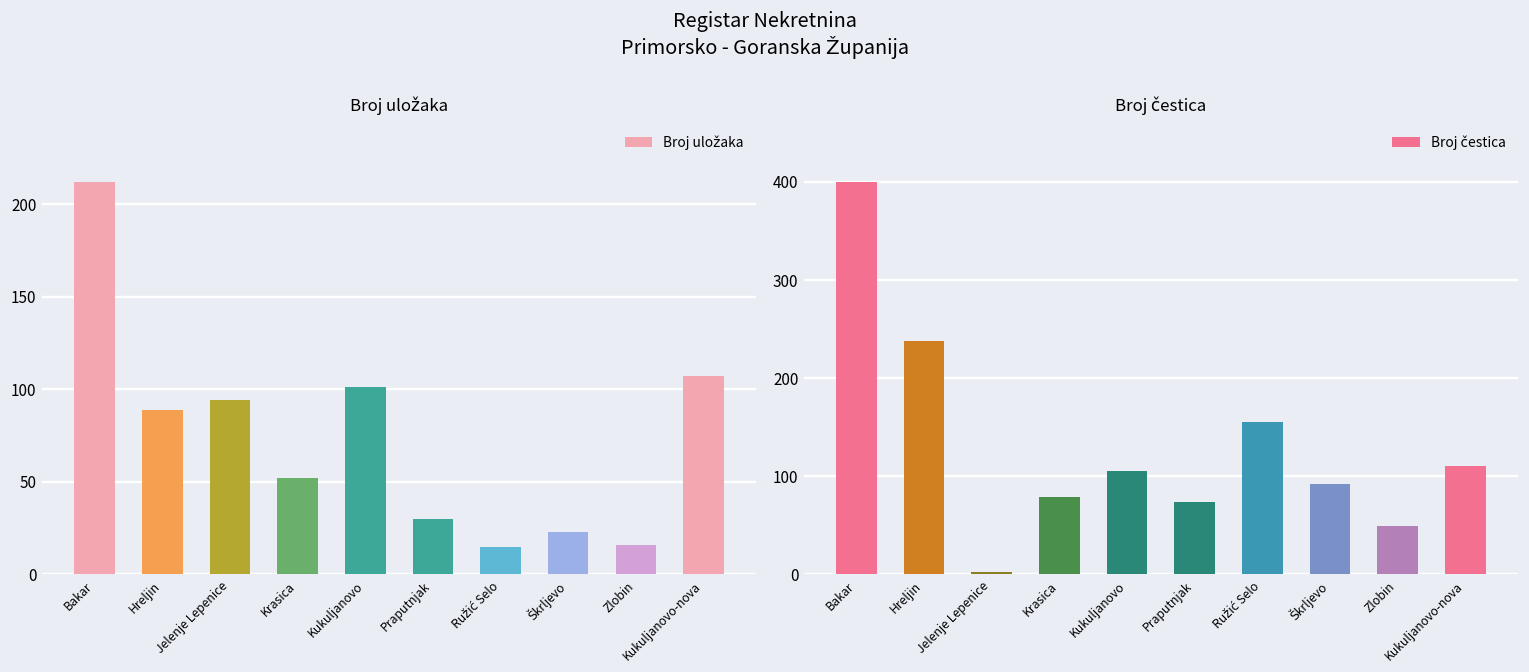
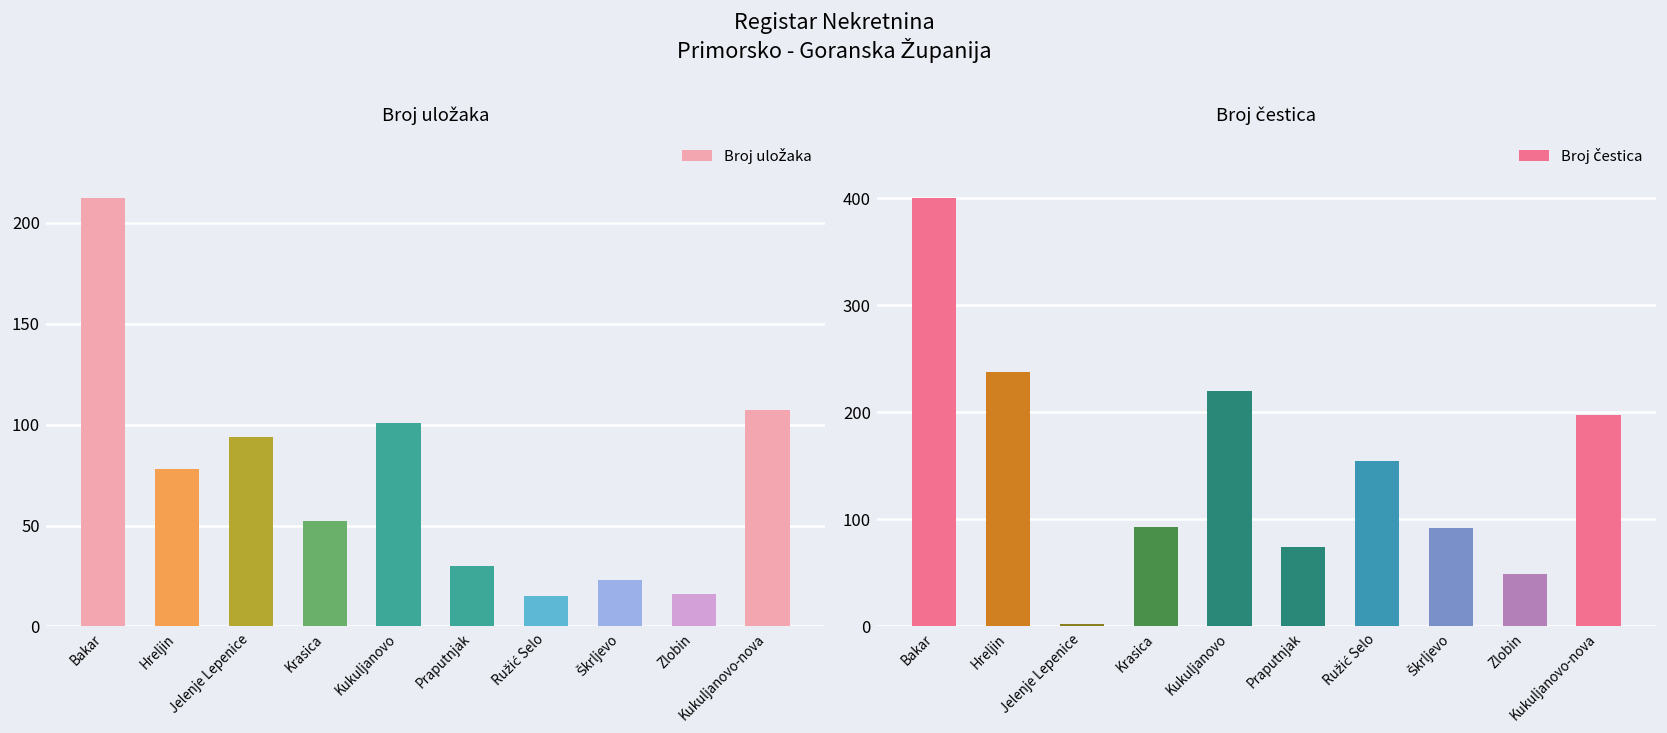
  {
    "Broj uložaka": {
      "Bakar": 212,
-     "Hreljin": 89,
+     "Hreljin": 78,
      "Jelenje Lepenice": 94,
      "Krasica": 52,
      "Kukuljanovo": 101,
      "Praputnjak": 30,
      "Ružić Selo": 15,
      "Škrljevo": 23,
      "Zlobin": 16,
      "Kukuljanovo-nova": 107
    },
    "Broj čestica": {
      "Bakar": 400,
      "Hreljin": 240,
-     "Krasica": 80,
-     "Kukuljanovo": 110,
+     "Krasica": 90,
+     "Kukuljanovo": 220,
      "Praputnjak": 70,
      "Ružić Selo": 160,
      "Škrljevo": 90,
      "Zlobin": 50,
-     "Kukuljanovo-nova": 110
+     "Kukuljanovo-nova": 200
    }
  }
